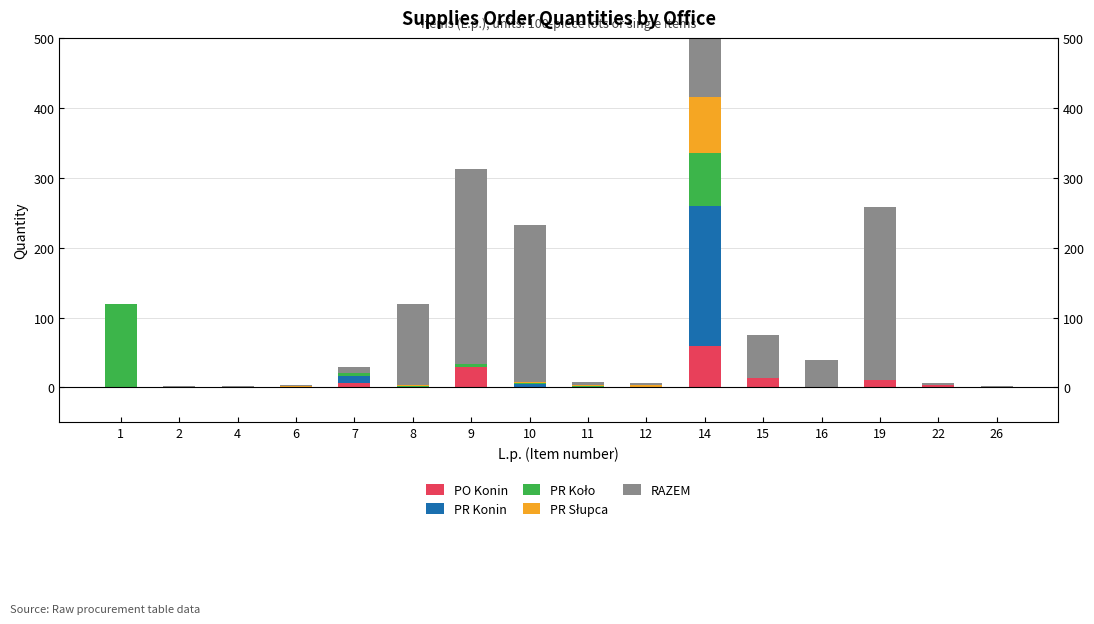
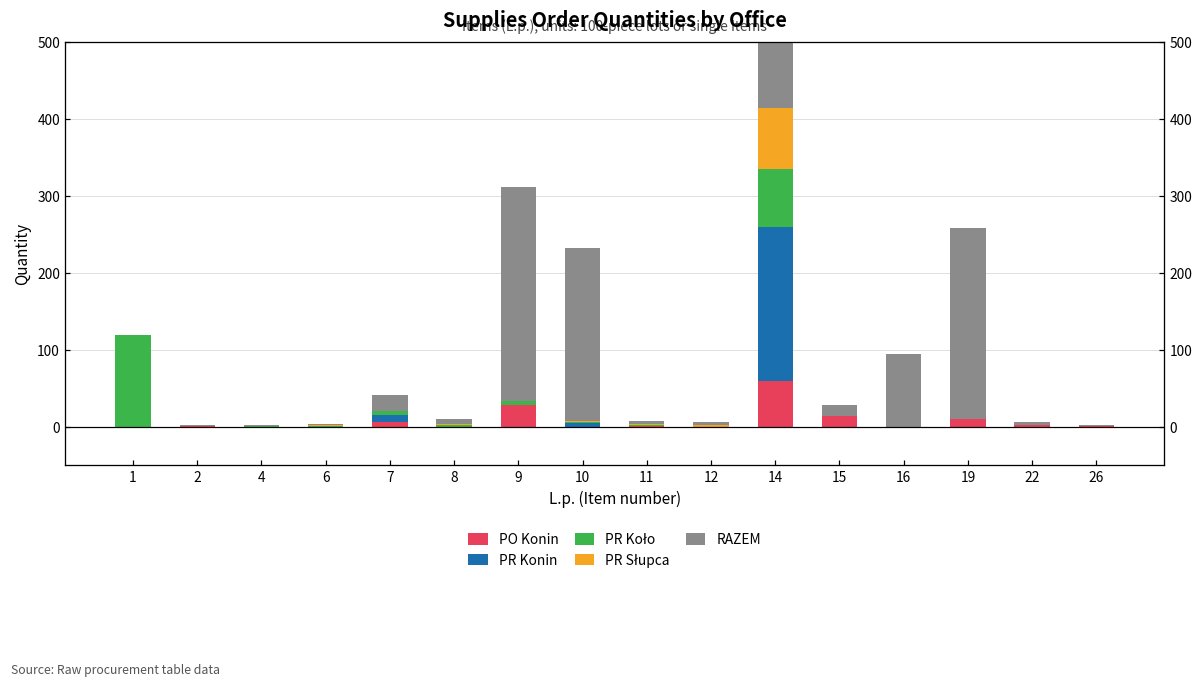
  {
    "PR Konin": {
      "1": 0,
      "2": 0,
      "4": 0,
      "6": 0,
      "7": 10,
      "8": 0,
      "9": 0,
      "10": 10,
      "11": 0,
      "12": 0,
      "14": 200,
      "15": 0,
      "16": 0,
      "19": 0,
      "22": 0,
      "26": 0
    },
    "PR Koło": {
      "1": 120,
      "2": 0,
      "7": 10,
      "9": 10,
      "12": 0,
      "14": 80,
      "15": 0,
      "16": 0,
      "19": 0,
      "22": 0,
      "26": 0
    },
    "PR Słupca": {
      "1": 0,
      "2": 0,
      "4": 0,
      "7": 0,
      "9": 0,
      "14": 80,
      "15": 0,
      "16": 0,
      "19": 0,
      "22": 0,
      "26": 0
    },
    "RAZEM": {
-     "7": 10,
-     "8": 120,
+     "7": 20,
+     "8": 10,
      "9": 280,
      "10": 220,
      "11": 0,
-     "15": 60,
-     "16": 40,
+     "15": 10,
+     "16": 100,
      "19": 250
    }
  }
